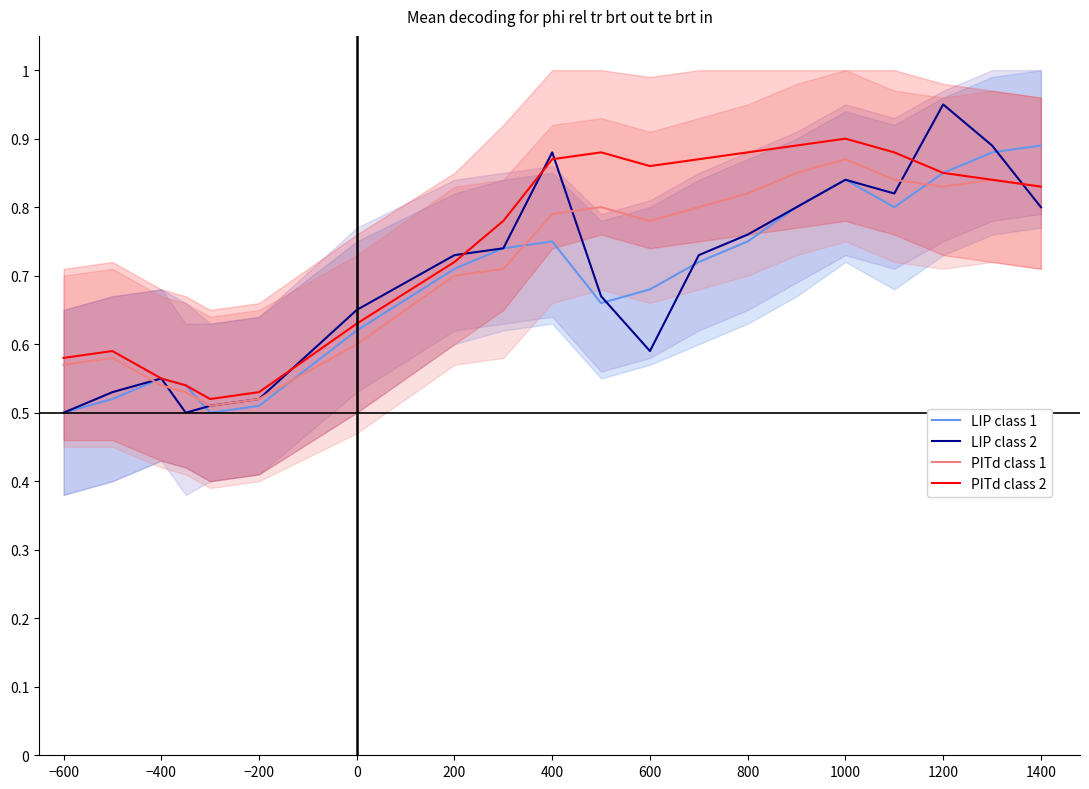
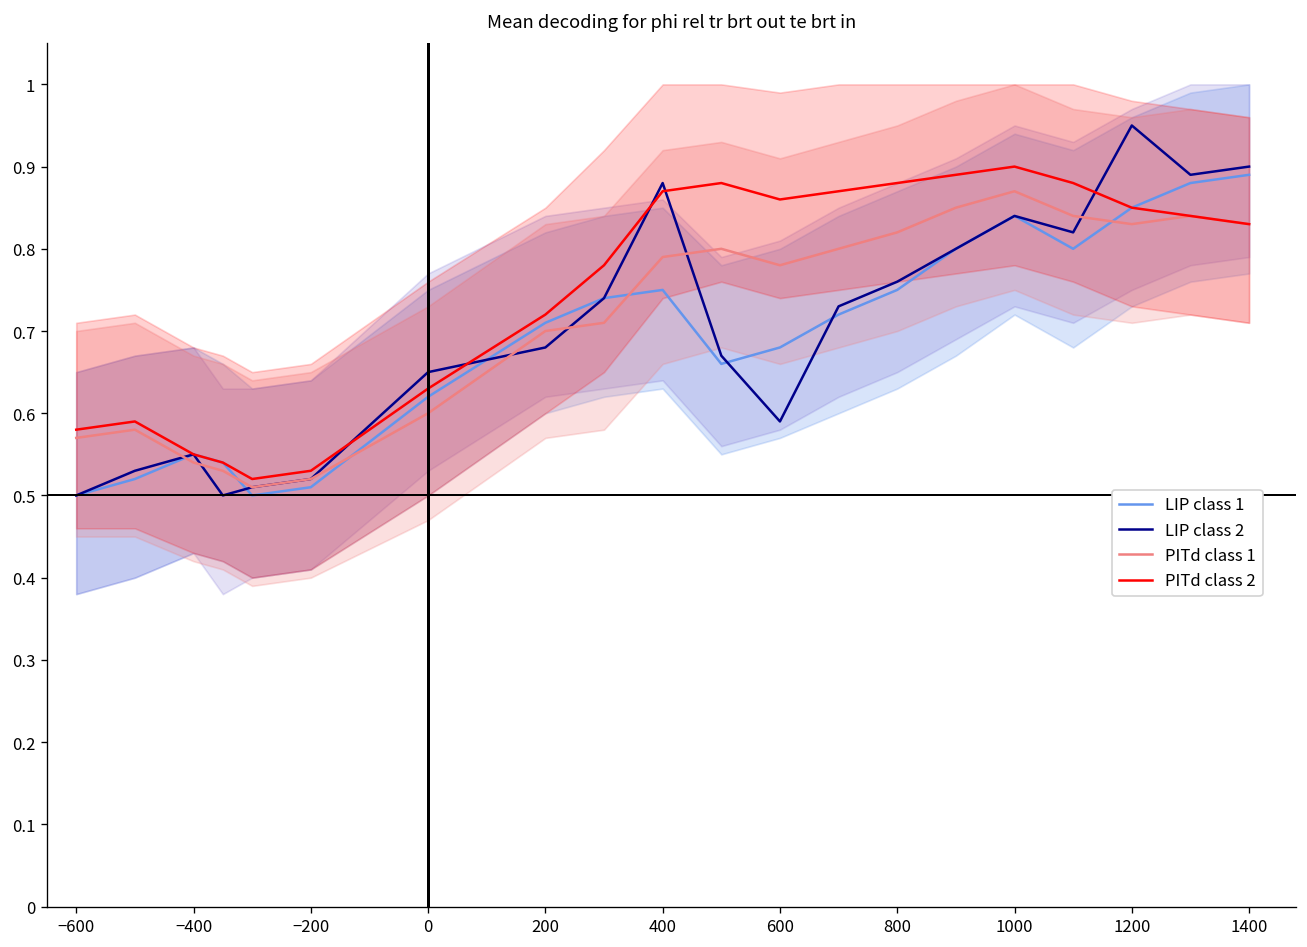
  {
    "LIP class 2": {
      "0": 0.65,
-     "200": 0.73,
+     "200": 0.68,
      "400": 0.88,
      "600": 0.59,
      "800": 0.76,
      "1200": 0.95,
-     "1400": 0.8
+     "1400": 0.9
    }
  }
